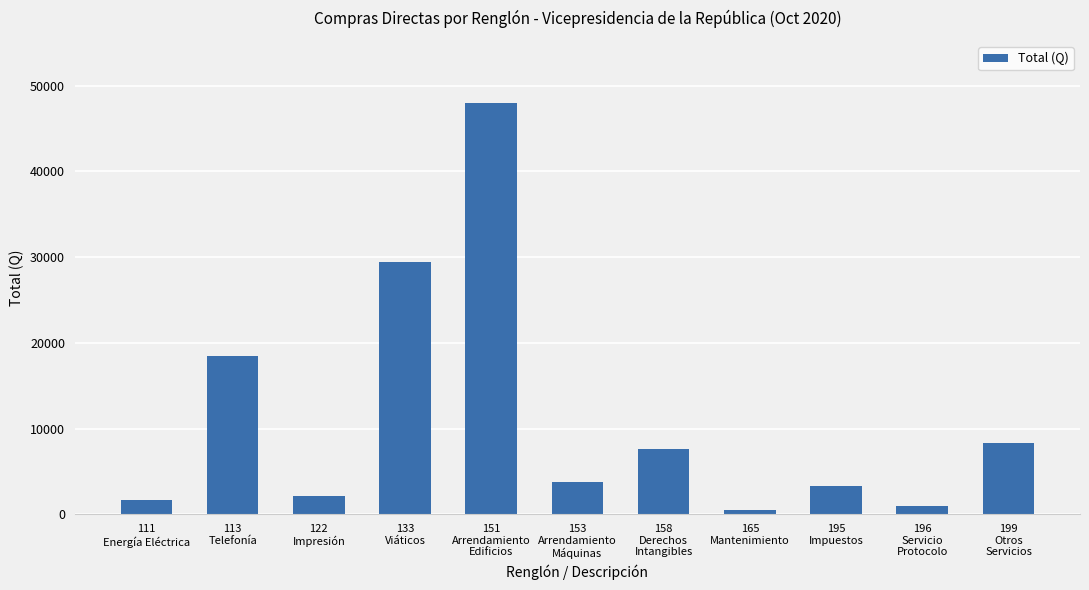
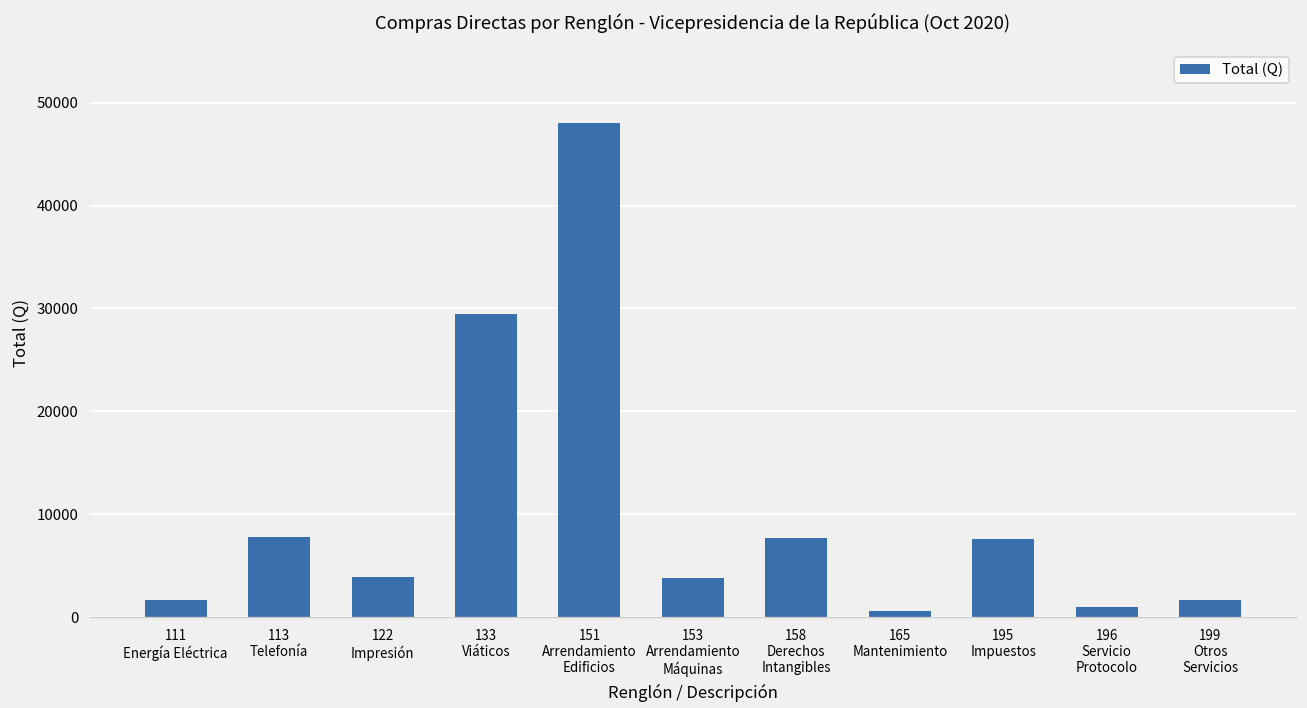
  {
    "111 Energía Eléctrica": 2000,
-   "113 Telefonía": 18000,
-   "122 Impresión": 2000,
+   "113 Telefonía": 8000,
+   "122 Impresión": 4000,
    "133 Viáticos": 29000,
    "151 Arrendamiento Edificios": 48000,
    "153 Arrendamiento Máquinas": 4000,
    "158 Derechos Intangibles": 8000,
    "165 Mantenimiento": 1000,
-   "195 Impuestos": 3000,
+   "195 Impuestos": 8000,
    "196 Servicio Protocolo": 1000,
-   "199 Otros Servicios": 8000
+   "199 Otros Servicios": 2000
  }
